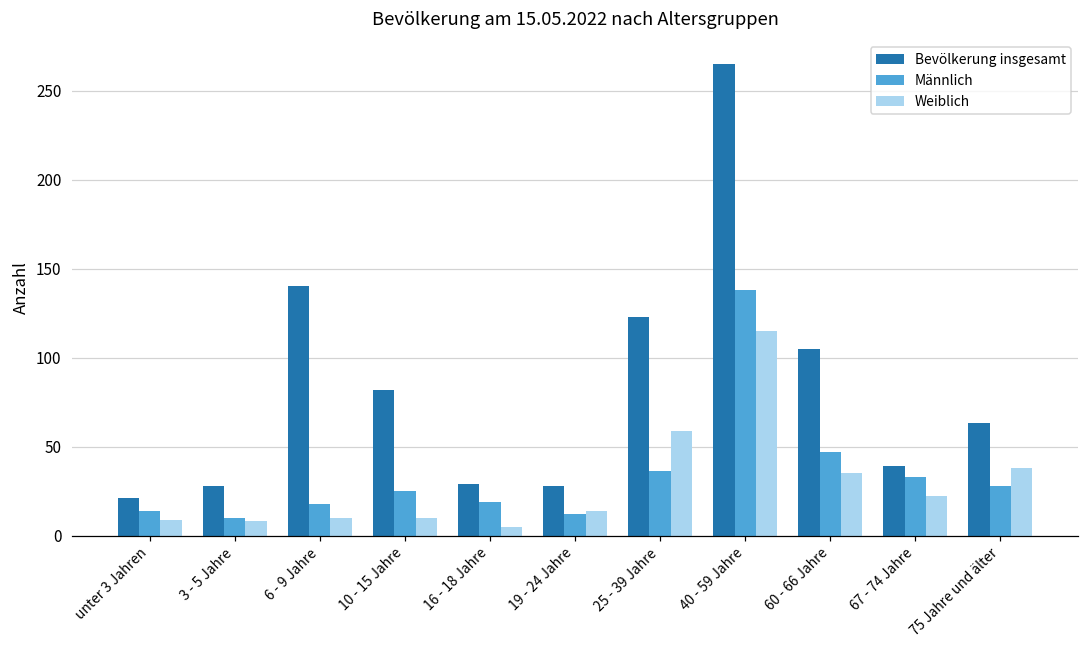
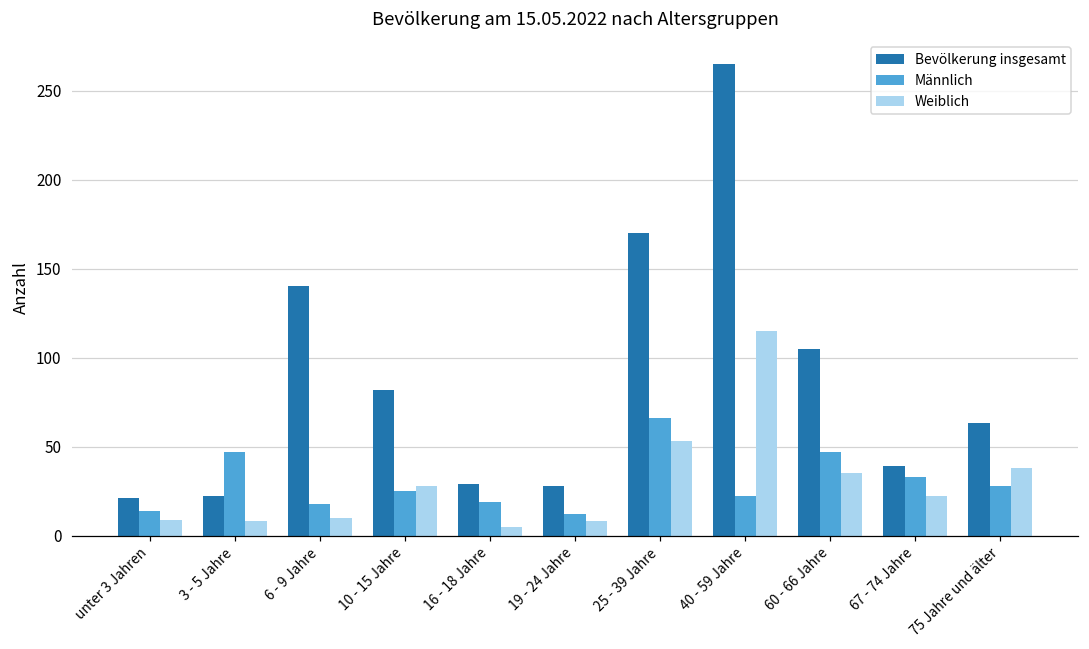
  {
    "Bevölkerung insgesamt": {
      "unter 3 Jahren": 21,
-     "3 - 5 Jahre": 28,
+     "3 - 5 Jahre": 22,
      "6 - 9 Jahre": 140,
      "10 - 15 Jahre": 82,
      "16 - 18 Jahre": 29,
      "19 - 24 Jahre": 28,
-     "25 - 39 Jahre": 123,
+     "25 - 39 Jahre": 170,
      "40 - 59 Jahre": 265,
      "60 - 66 Jahre": 105,
      "67 - 74 Jahre": 39,
      "75 Jahre und älter": 63
    },
    "Männlich": {
      "unter 3 Jahren": 14,
-     "3 - 5 Jahre": 10,
+     "3 - 5 Jahre": 47,
      "6 - 9 Jahre": 18,
      "10 - 15 Jahre": 25,
      "16 - 18 Jahre": 19,
      "19 - 24 Jahre": 12,
-     "25 - 39 Jahre": 36,
-     "40 - 59 Jahre": 138,
+     "25 - 39 Jahre": 66,
+     "40 - 59 Jahre": 22,
      "60 - 66 Jahre": 47,
      "67 - 74 Jahre": 33,
      "75 Jahre und älter": 28
    },
    "Weiblich": {
      "unter 3 Jahren": 9,
      "3 - 5 Jahre": 8,
      "6 - 9 Jahre": 10,
-     "10 - 15 Jahre": 10,
+     "10 - 15 Jahre": 28,
      "16 - 18 Jahre": 5,
-     "19 - 24 Jahre": 14,
-     "25 - 39 Jahre": 59,
+     "19 - 24 Jahre": 8,
+     "25 - 39 Jahre": 53,
      "40 - 59 Jahre": 115,
      "60 - 66 Jahre": 35,
      "67 - 74 Jahre": 22,
      "75 Jahre und älter": 38
    }
  }
